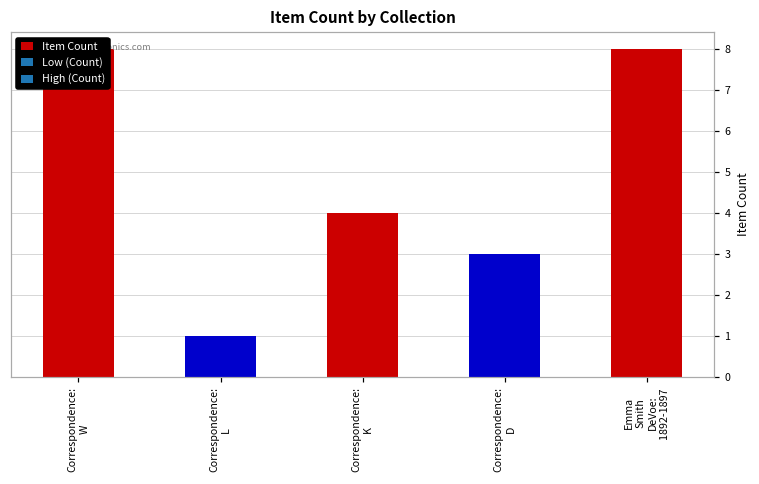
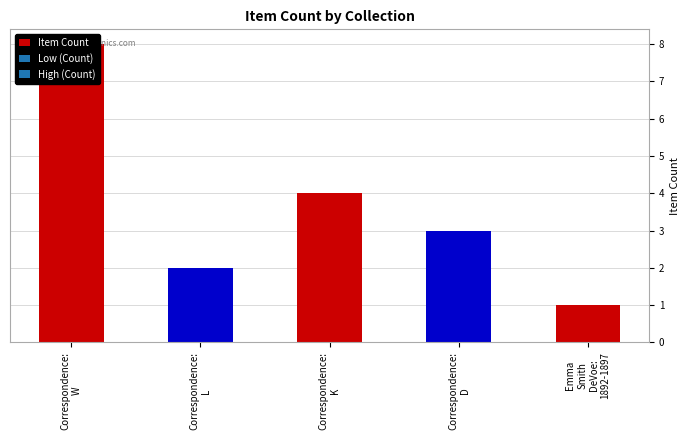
  {
-   "Correspondence: L": 1,
+   "Correspondence: L": 2,
    "Correspondence: K": 4,
    "Correspondence: D": 3,
-   "Emma Smith DeVoe: 1892-1897": 8
+   "Emma Smith DeVoe: 1892-1897": 1
  }
